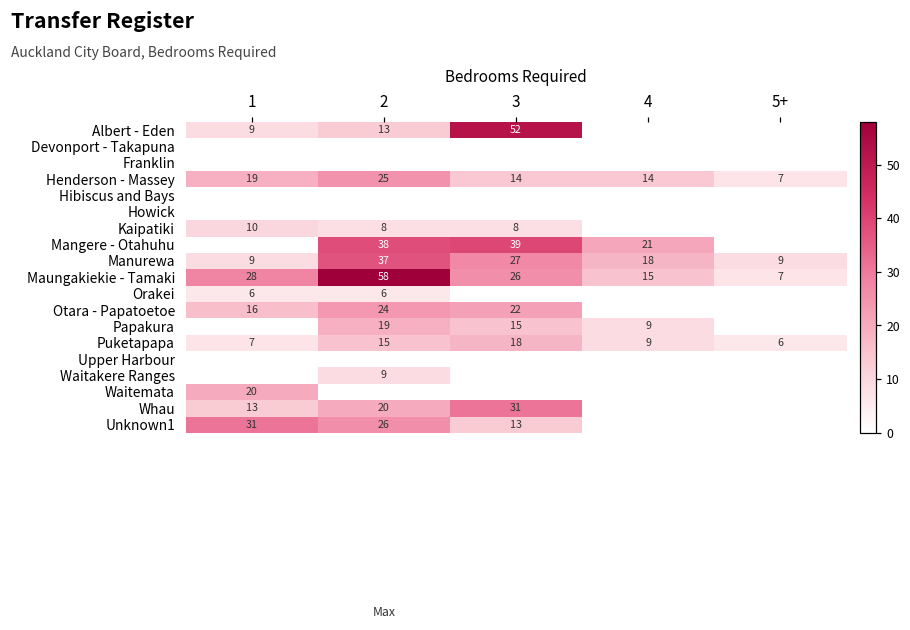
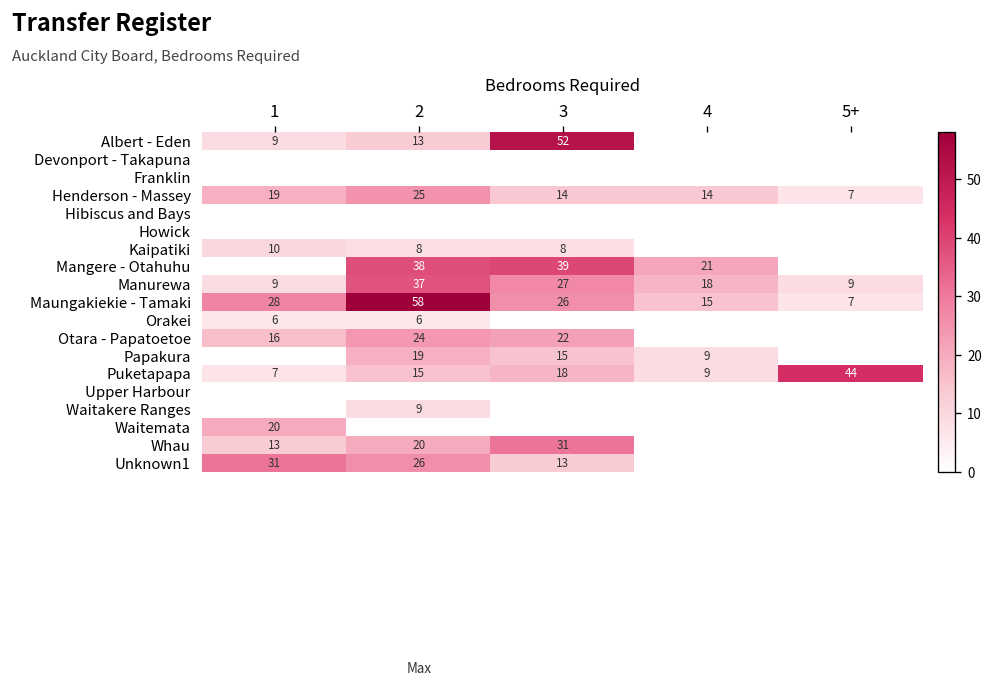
  {
    "Albert - Eden": {
      "1": 9,
      "2": 13,
      "3": 52
    },
    "Henderson - Massey": {
      "1": 19,
      "2": 25,
      "3": 14,
      "4": 14,
      "5+": 7
    },
    "Kaipatiki": {
      "1": 10,
      "2": 8,
      "3": 8
    },
    "Mangere - Otahuhu": {
      "2": 38,
      "3": 39,
      "4": 21
    },
    "Manurewa": {
      "1": 9,
      "2": 37,
      "3": 27,
      "4": 18,
      "5+": 9
    },
    "Maungakiekie - Tamaki": {
      "1": 28,
      "2": 58,
      "3": 26,
      "4": 15,
      "5+": 7
    },
    "Orakei": {
      "1": 6,
      "2": 6
    },
    "Otara - Papatoetoe": {
      "1": 16,
      "2": 24,
      "3": 22
    },
    "Papakura": {
      "2": 19,
      "3": 15,
      "4": 9
    },
    "Puketapapa": {
      "1": 7,
      "2": 15,
      "3": 18,
      "4": 9,
-     "5+": 6
+     "5+": 44
    },
    "Waitakere Ranges": {
      "2": 9
    },
    "Waitemata": {
      "1": 20
    },
    "Whau": {
      "1": 13,
      "2": 20,
      "3": 31
    },
    "Unknown1": {
      "1": 31,
      "2": 26,
      "3": 13
    }
  }
